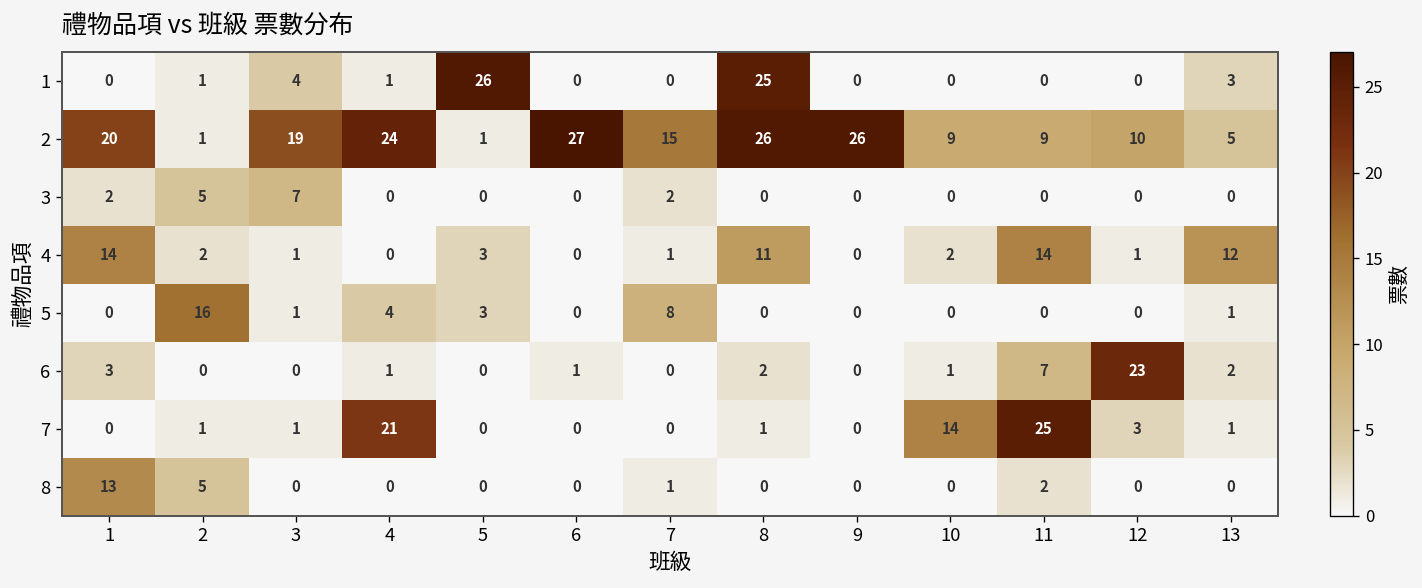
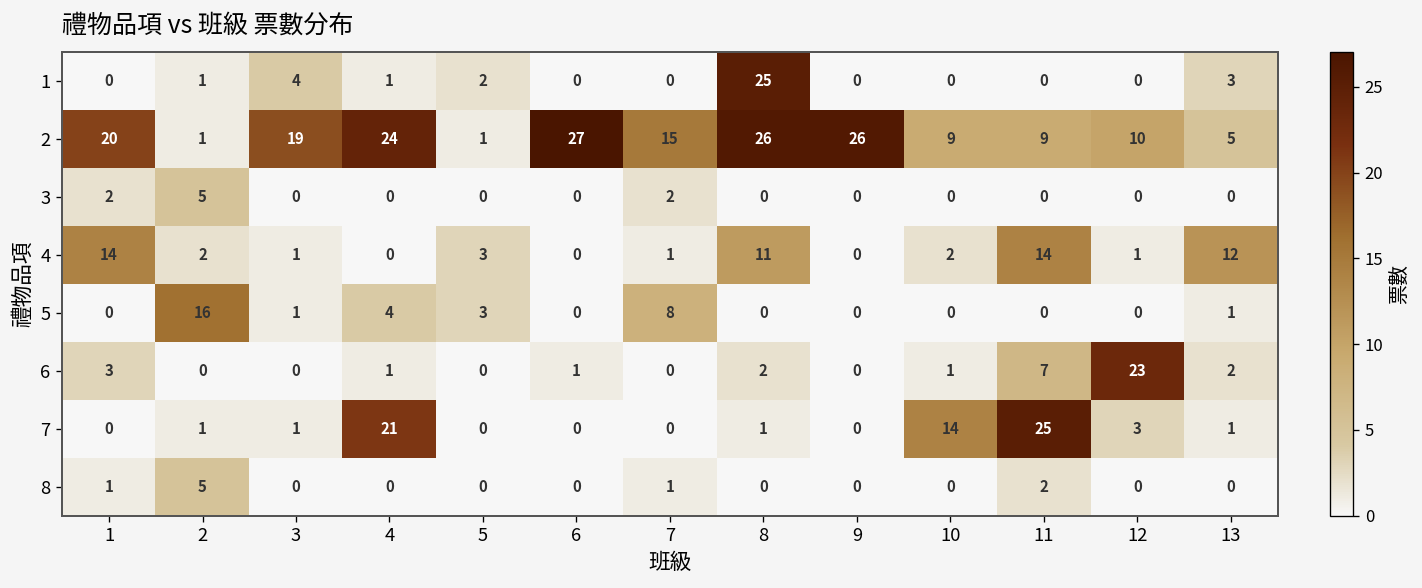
  {
    "1": {
      "1": 0,
      "2": 1,
      "3": 4,
      "4": 1,
-     "5": 26,
+     "5": 2,
      "6": 0,
      "7": 0,
      "8": 25,
      "9": 0,
      "10": 0,
      "11": 0,
      "12": 0,
      "13": 3
    },
    "2": {
      "1": 20,
      "2": 1,
      "3": 19,
      "4": 24,
      "5": 1,
      "6": 27,
      "7": 15,
      "8": 26,
      "9": 26,
      "10": 9,
      "11": 9,
      "12": 10,
      "13": 5
    },
    "3": {
      "1": 2,
      "2": 5,
-     "3": 7,
+     "3": 0,
      "4": 0,
      "5": 0,
      "6": 0,
      "7": 2,
      "8": 0,
      "9": 0,
      "10": 0,
      "11": 0,
      "12": 0,
      "13": 0
    },
    "4": {
      "1": 14,
      "2": 2,
      "3": 1,
      "4": 0,
      "5": 3,
      "6": 0,
      "7": 1,
      "8": 11,
      "9": 0,
      "10": 2,
      "11": 14,
      "12": 1,
      "13": 12
    },
    "5": {
      "1": 0,
      "2": 16,
      "3": 1,
      "4": 4,
      "5": 3,
      "6": 0,
      "7": 8,
      "8": 0,
      "9": 0,
      "10": 0,
      "11": 0,
      "12": 0,
      "13": 1
    },
    "6": {
      "1": 3,
      "2": 0,
      "3": 0,
      "4": 1,
      "5": 0,
      "6": 1,
      "7": 0,
      "8": 2,
      "9": 0,
      "10": 1,
      "11": 7,
      "12": 23,
      "13": 2
    },
    "7": {
      "1": 0,
      "2": 1,
      "3": 1,
      "4": 21,
      "5": 0,
      "6": 0,
      "7": 0,
      "8": 1,
      "9": 0,
      "10": 14,
      "11": 25,
      "12": 3,
      "13": 1
    },
    "8": {
-     "1": 13,
+     "1": 1,
      "2": 5,
      "3": 0,
      "4": 0,
      "5": 0,
      "6": 0,
      "7": 1,
      "8": 0,
      "9": 0,
      "10": 0,
      "11": 2,
      "12": 0,
      "13": 0
    }
  }
